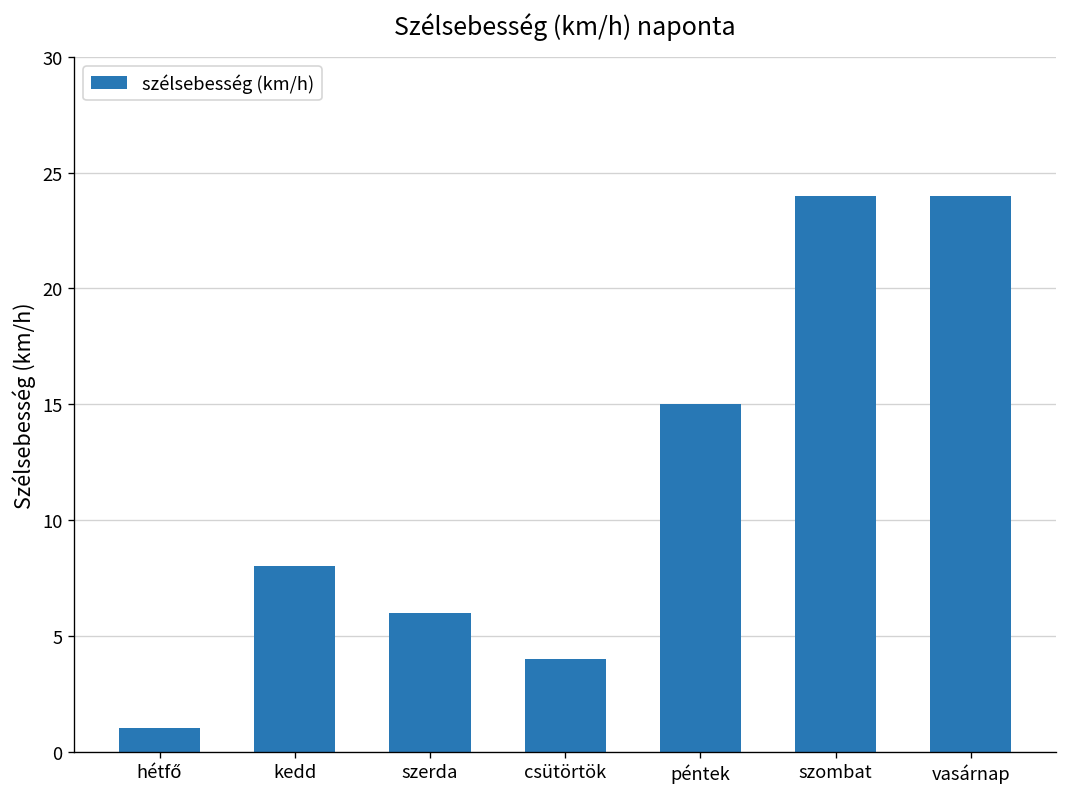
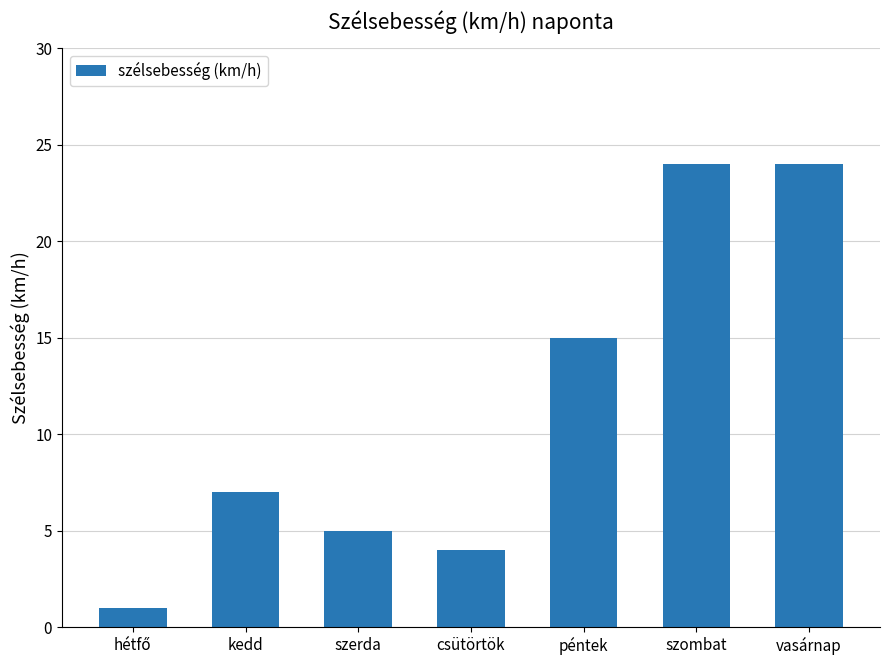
  {
    "hétfő": 1,
-   "kedd": 8,
-   "szerda": 6,
+   "kedd": 7,
+   "szerda": 5,
    "csütörtök": 4,
    "péntek": 15,
    "szombat": 24,
    "vasárnap": 24
  }
